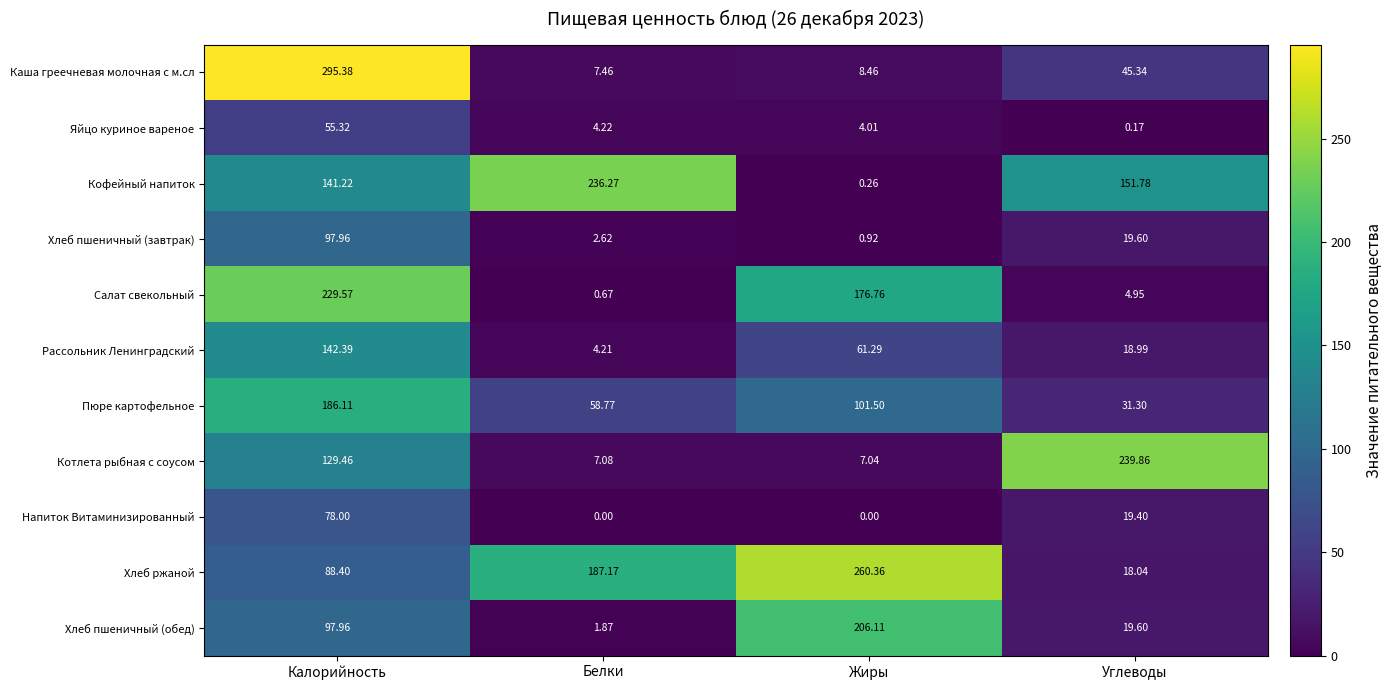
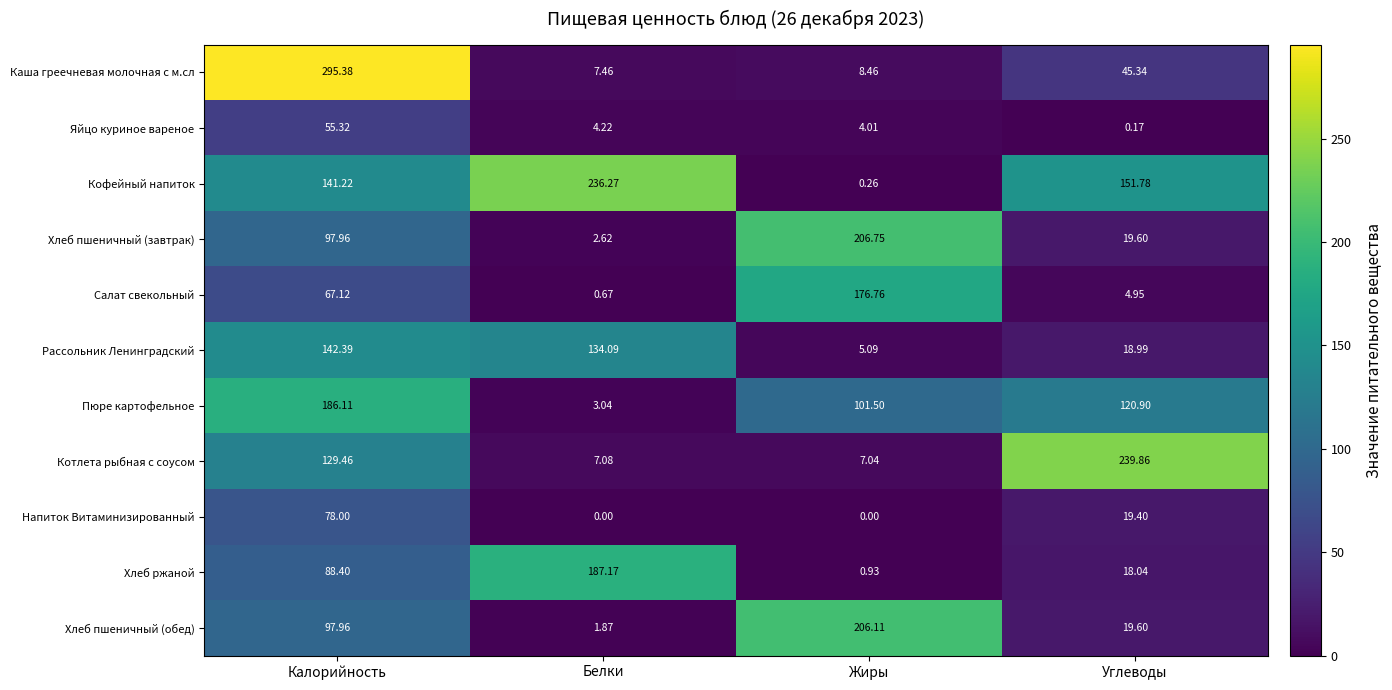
  {
    "Каша греечневая молочная с м.сл": {
      "Калорийность": 295.38,
      "Белки": 7.46,
      "Жиры": 8.46,
      "Углеводы": 45.34
    },
    "Яйцо куриное вареное": {
      "Калорийность": 55.32,
      "Белки": 4.22,
      "Жиры": 4.01,
      "Углеводы": 0.17
    },
    "Кофейный напиток": {
      "Калорийность": 141.22,
      "Белки": 236.27,
      "Жиры": 0.26,
      "Углеводы": 151.78
    },
    "Хлеб пшеничный (завтрак)": {
      "Калорийность": 97.96,
      "Белки": 2.62,
-     "Жиры": 0.92,
+     "Жиры": 206.75,
      "Углеводы": 19.60
    },
    "Салат свекольный": {
-     "Калорийность": 229.57,
+     "Калорийность": 67.12,
      "Белки": 0.67,
      "Жиры": 176.76,
      "Углеводы": 4.95
    },
    "Рассольник Ленинградский": {
      "Калорийность": 142.39,
-     "Белки": 4.21,
-     "Жиры": 61.29,
+     "Белки": 134.09,
+     "Жиры": 5.09,
      "Углеводы": 18.99
    },
    "Пюре картофельное": {
      "Калорийность": 186.11,
-     "Белки": 58.77,
+     "Белки": 3.04,
      "Жиры": 101.50,
-     "Углеводы": 31.30
+     "Углеводы": 120.90
    },
    "Котлета рыбная с соусом": {
      "Калорийность": 129.46,
      "Белки": 7.08,
      "Жиры": 7.04,
      "Углеводы": 239.86
    },
    "Напиток Витаминизированный": {
      "Калорийность": 78.00,
      "Белки": 0.00,
      "Жиры": 0.00,
      "Углеводы": 19.40
    },
    "Хлеб ржаной": {
      "Калорийность": 88.40,
      "Белки": 187.17,
-     "Жиры": 260.36,
+     "Жиры": 0.93,
      "Углеводы": 18.04
    },
    "Хлеб пшеничный (обед)": {
      "Калорийность": 97.96,
      "Белки": 1.87,
      "Жиры": 206.11,
      "Углеводы": 19.60
    }
  }
